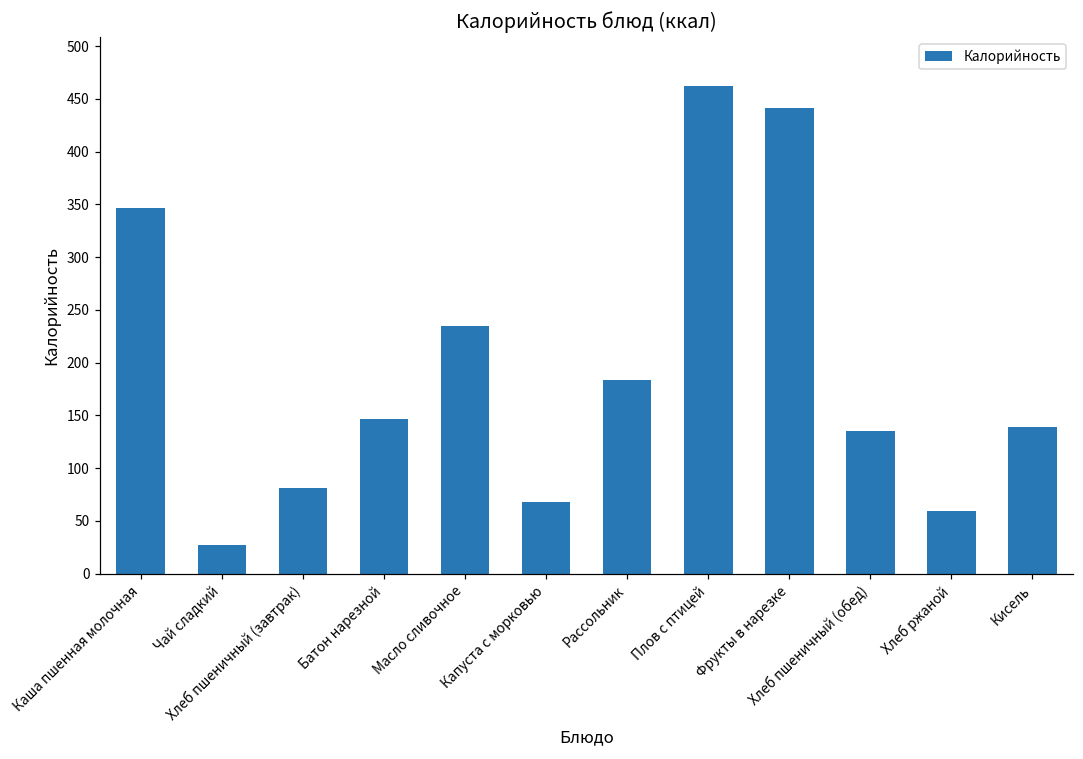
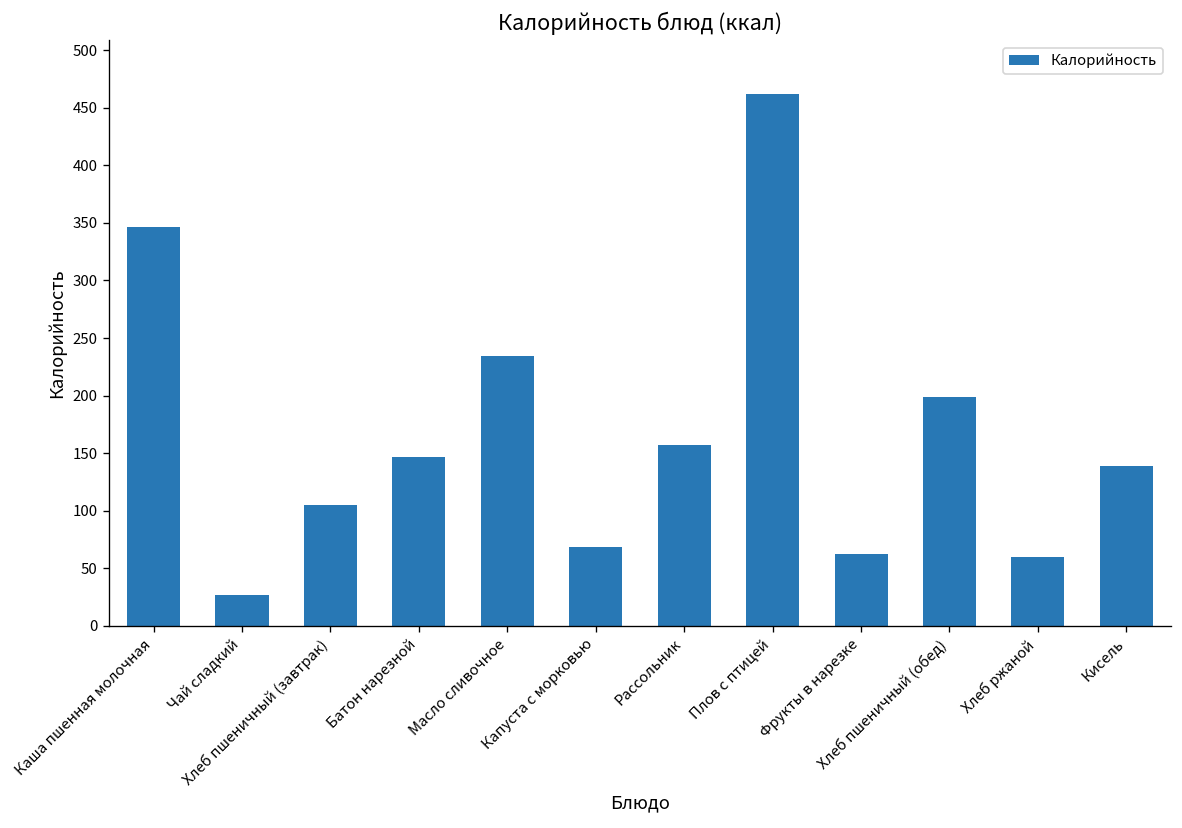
  {
    "Каша пшенная молочная": 350,
    "Чай сладкий": 30,
-   "Хлеб пшеничный (завтрак)": 80,
+   "Хлеб пшеничный (завтрак)": 100,
    "Батон нарезной": 150,
    "Масло сливочное": 230,
    "Капуста с морковью": 70,
-   "Рассольник": 180,
+   "Рассольник": 160,
    "Плов с птицей": 460,
-   "Фрукты в нарезке": 440,
-   "Хлеб пшеничный (обед)": 140,
+   "Фрукты в нарезке": 60,
+   "Хлеб пшеничный (обед)": 200,
    "Хлеб ржаной": 60,
    "Кисель": 140
  }
